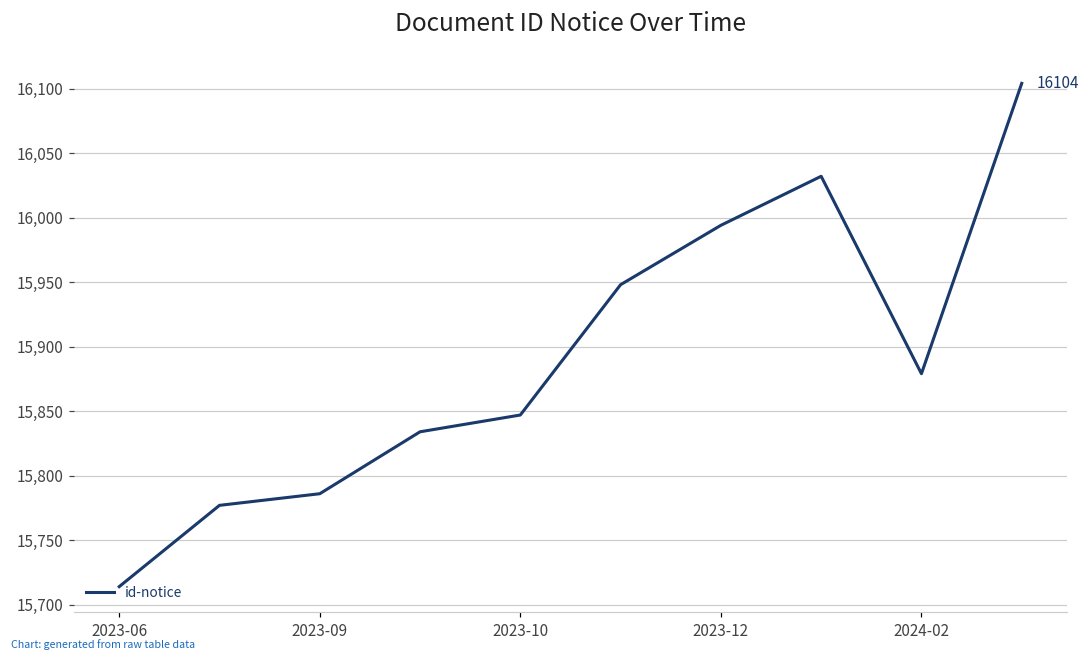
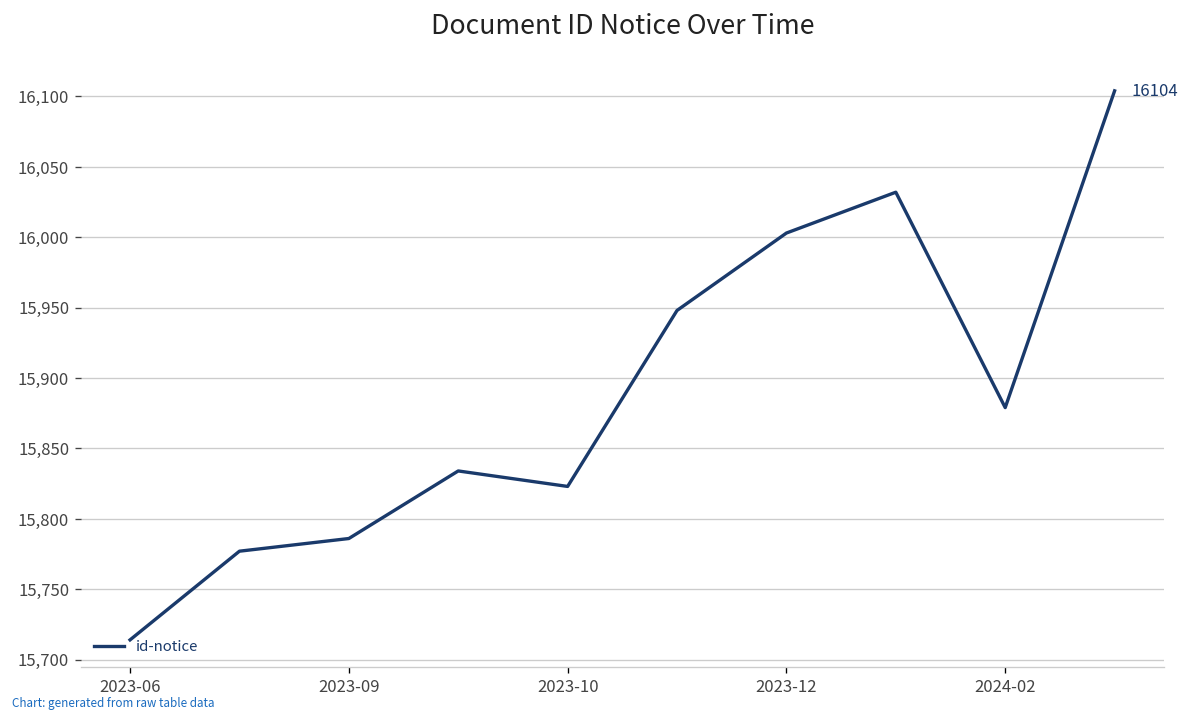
  {
    "2023-06": "15,714",
    "2023-09": "15,786",
-   "2023-10": "15,847",
-   "2023-12": "15,994",
+   "2023-10": "15,823",
+   "2023-12": "16,003",
    "2024-02": "15,879"
  }
